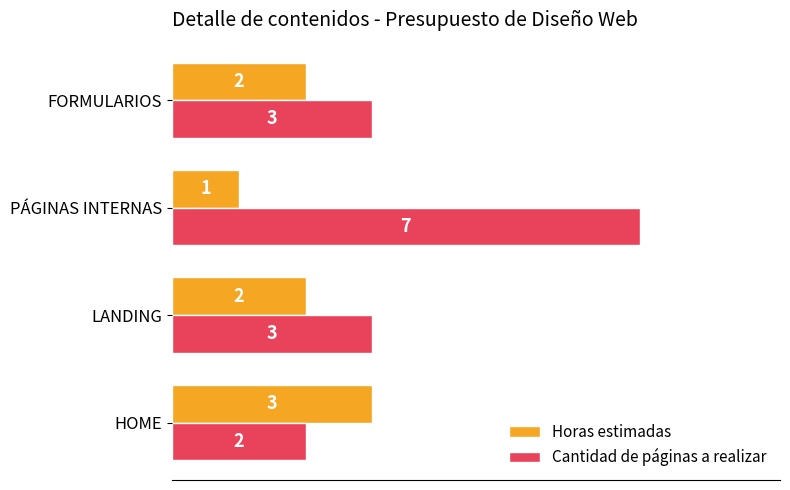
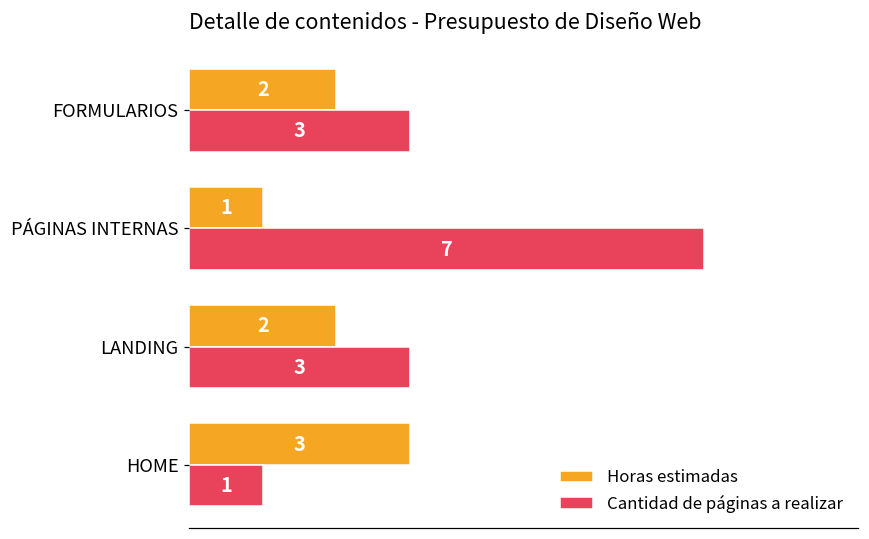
  {
    "Horas estimadas": {
      "FORMULARIOS": 2,
      "PÁGINAS INTERNAS": 1,
      "LANDING": 2,
      "HOME": 3
    },
    "Cantidad de páginas a realizar": {
      "FORMULARIOS": 3,
      "PÁGINAS INTERNAS": 7,
      "LANDING": 3,
-     "HOME": 2
+     "HOME": 1
    }
  }
